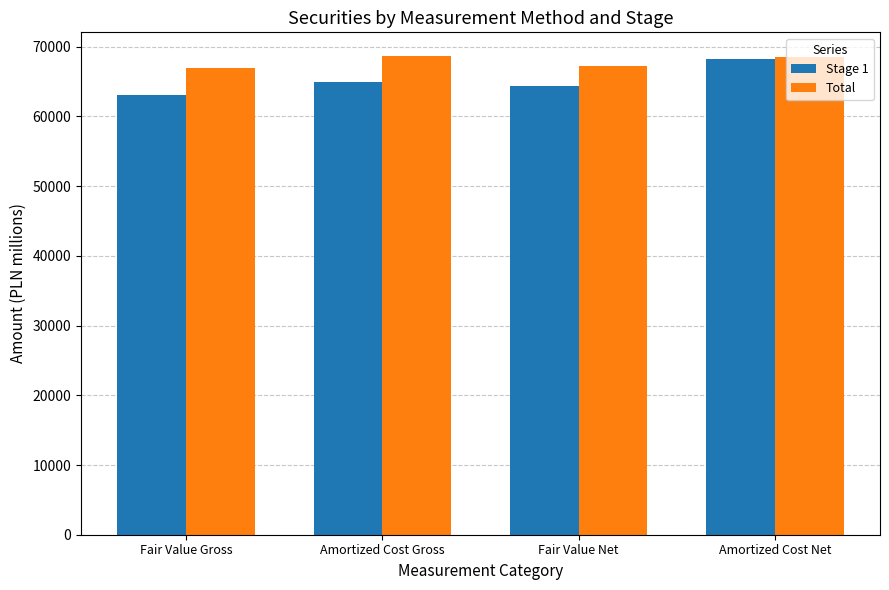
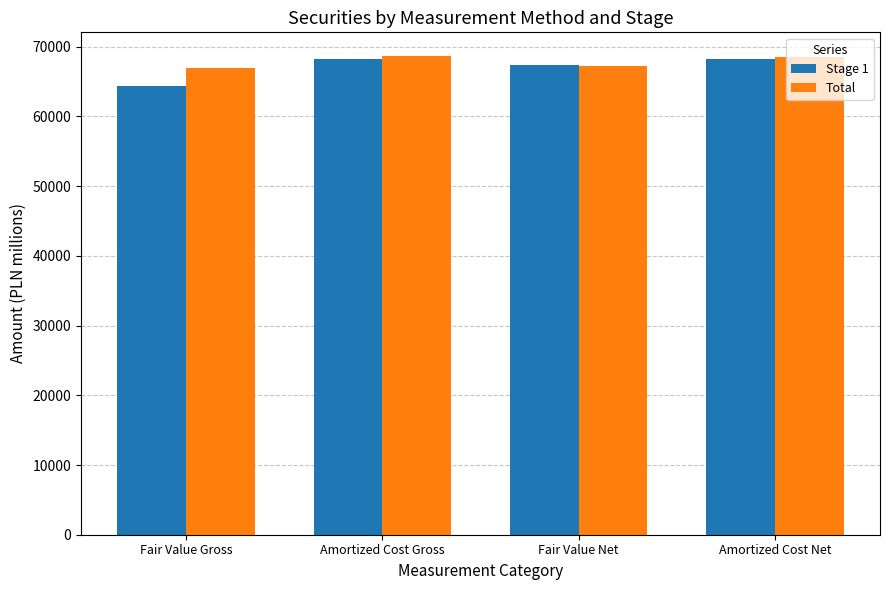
  {
    "Stage 1": {
-     "Fair Value Gross": 63000,
-     "Amortized Cost Gross": 65000,
-     "Fair Value Net": 64000,
+     "Fair Value Gross": 64000,
+     "Amortized Cost Gross": 68000,
+     "Fair Value Net": 67000,
      "Amortized Cost Net": 68000
    },
    "Total": {
      "Fair Value Gross": 67000,
      "Amortized Cost Gross": 69000,
      "Fair Value Net": 67000
    }
  }
